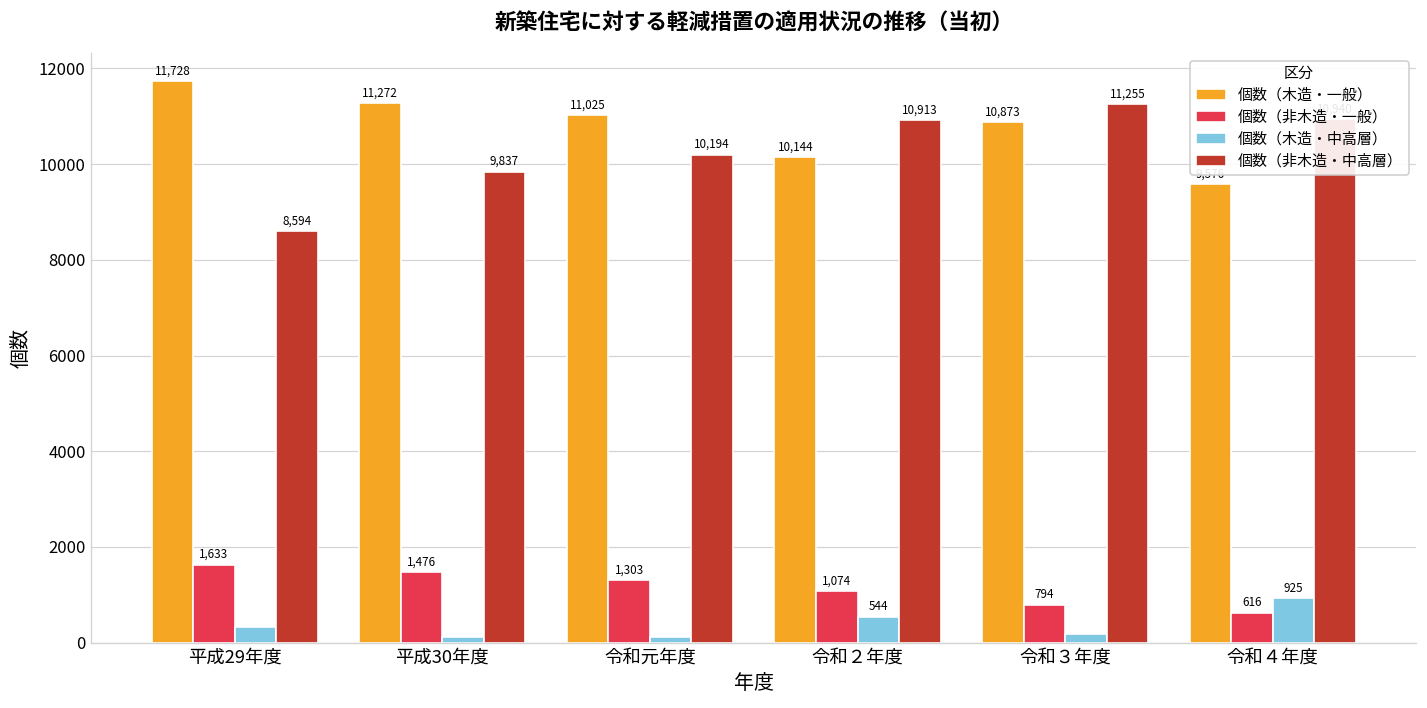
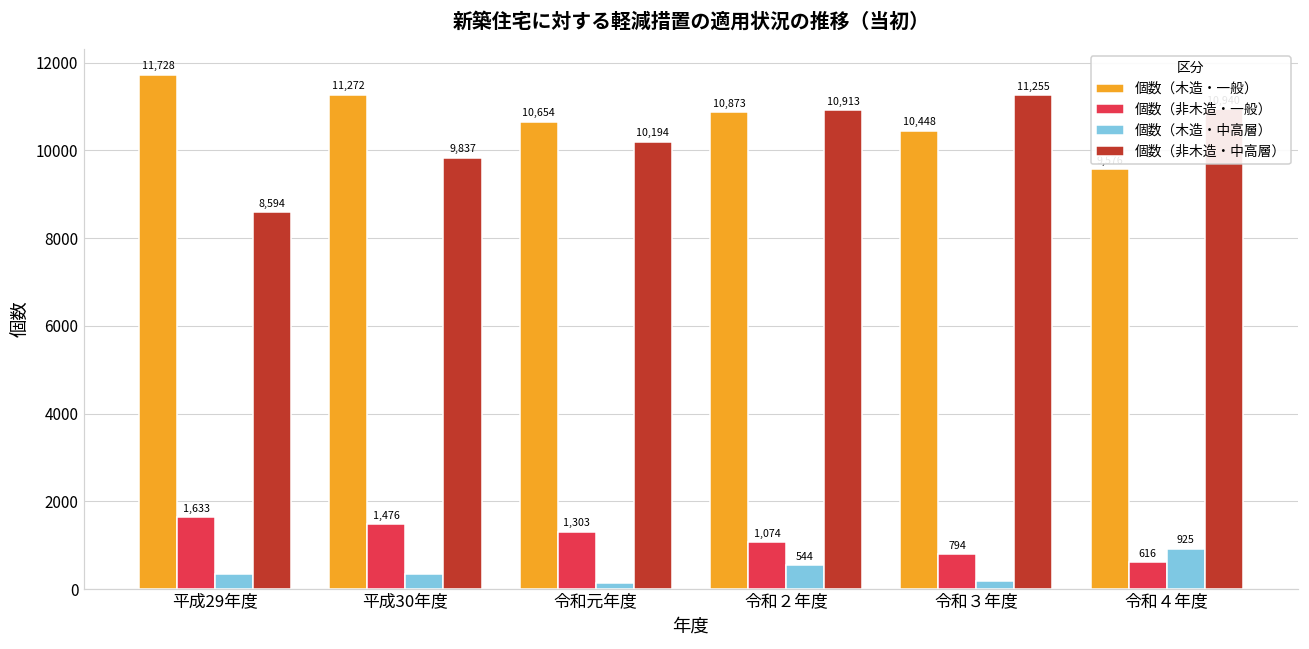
  {
    "個数（木造・一般）": {
      "平成29年度": "11,728",
      "平成30年度": "11,272",
-     "令和元年度": "11,025",
-     "令和２年度": "10,144",
-     "令和３年度": "10,873"
+     "令和元年度": "10,654",
+     "令和２年度": "10,873",
+     "令和３年度": "10,448"
    },
    "個数（木造・中高層）": {
      "平成29年度": "300",
-     "平成30年度": "100",
+     "平成30年度": "300",
      "令和元年度": "100",
      "令和３年度": "200"
    }
  }
